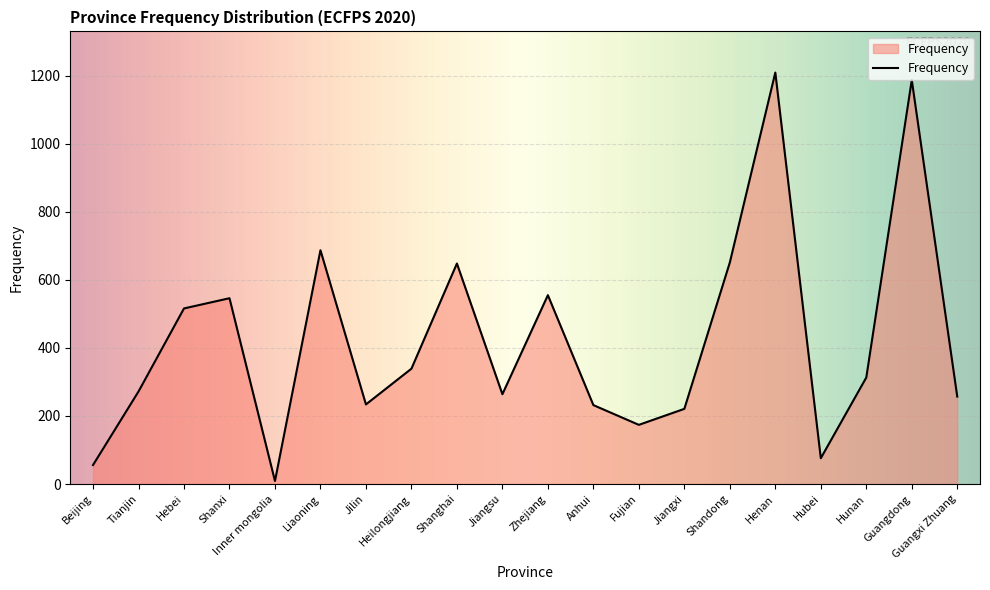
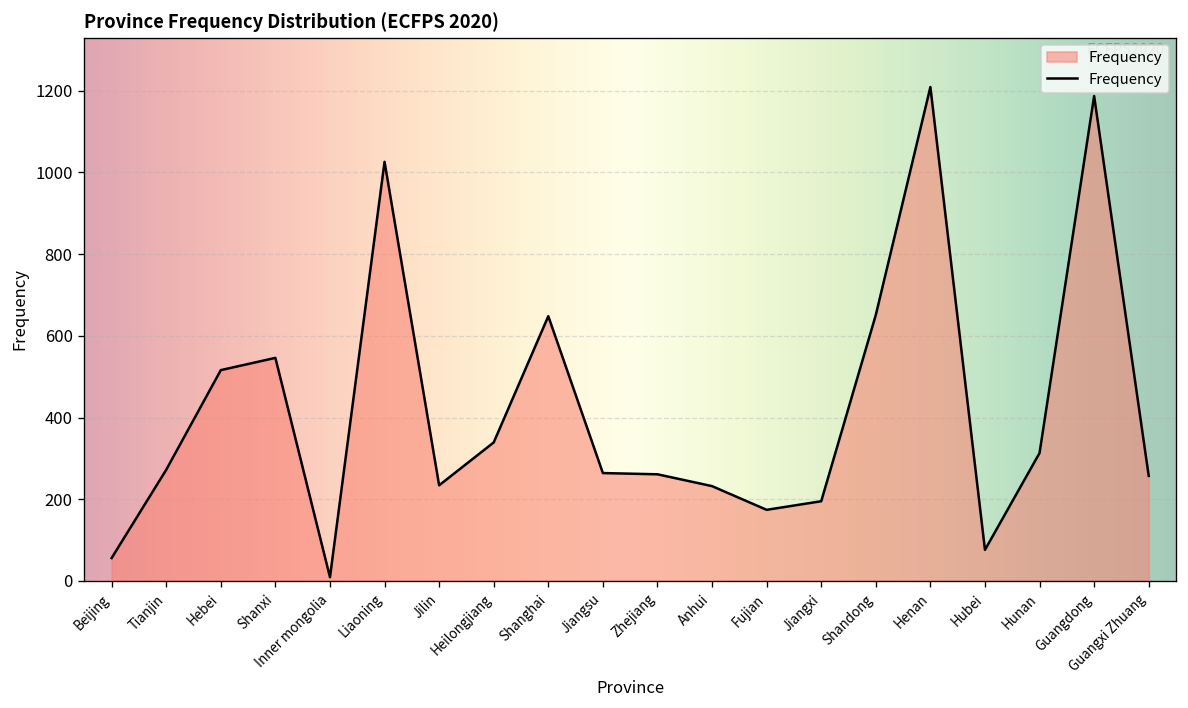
  {
    "Beijing": 60,
    "Tianjin": 270,
    "Hebei": 520,
    "Shanxi": 550,
    "Inner mongolia": 10,
-   "Liaoning": 690,
+   "Liaoning": 1030,
    "Jilin": 230,
    "Heilongjiang": 340,
    "Shanghai": 650,
    "Jiangsu": 260,
-   "Zhejiang": 560,
+   "Zhejiang": 260,
    "Anhui": 230,
    "Fujian": 170,
-   "Jiangxi": 220,
+   "Jiangxi": 200,
    "Shandong": 650,
    "Henan": 1210,
    "Hubei": 80,
    "Hunan": 310,
    "Guangdong": 1190,
    "Guangxi Zhuang": 260
  }
